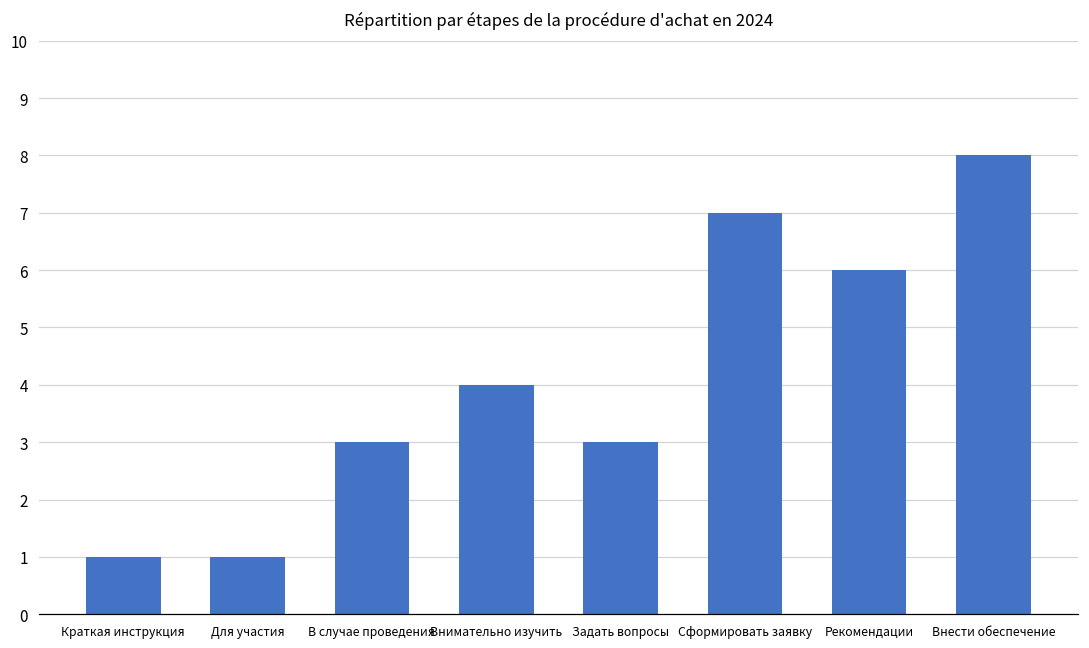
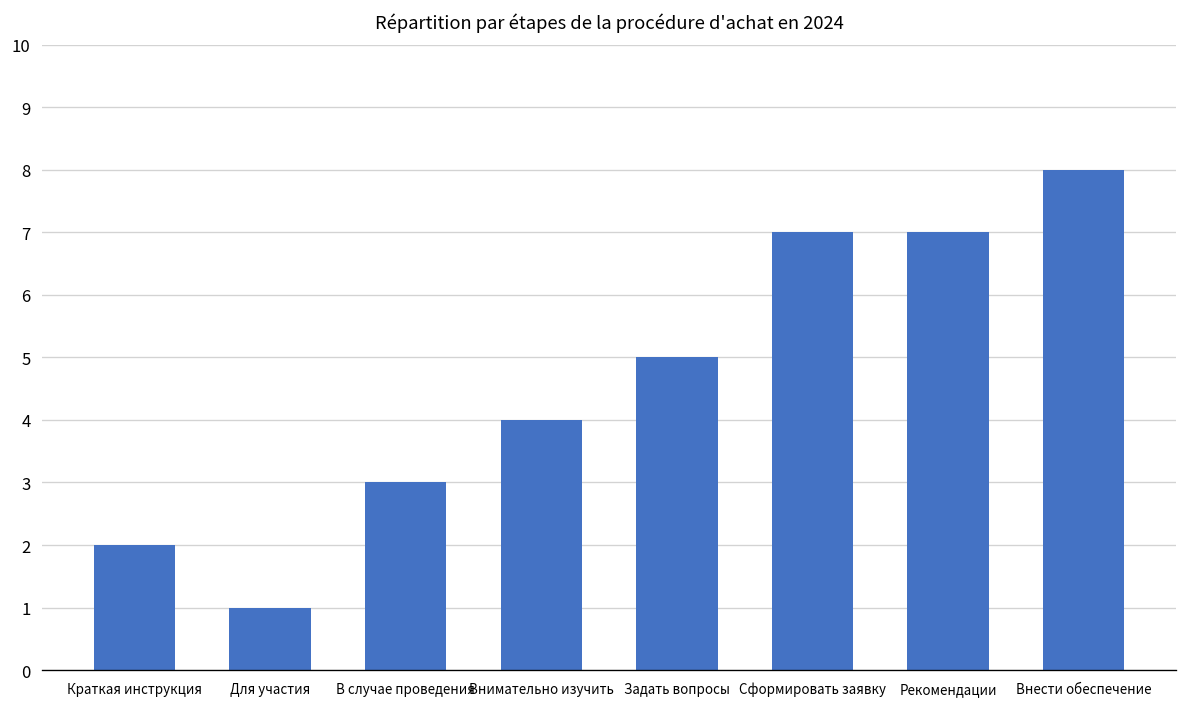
  {
-   "Краткая инструкция": 1,
+   "Краткая инструкция": 2,
    "Для участия": 1,
    "В случае проведения": 3,
    "Внимательно изучить": 4,
-   "Задать вопросы": 3,
+   "Задать вопросы": 5,
    "Сформировать заявку": 7,
-   "Рекомендации": 6,
+   "Рекомендации": 7,
    "Внести обеспечение": 8
  }
